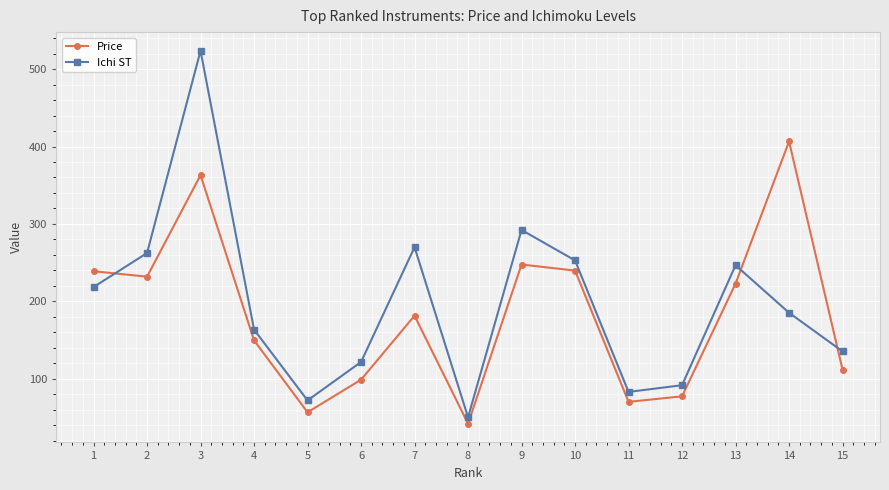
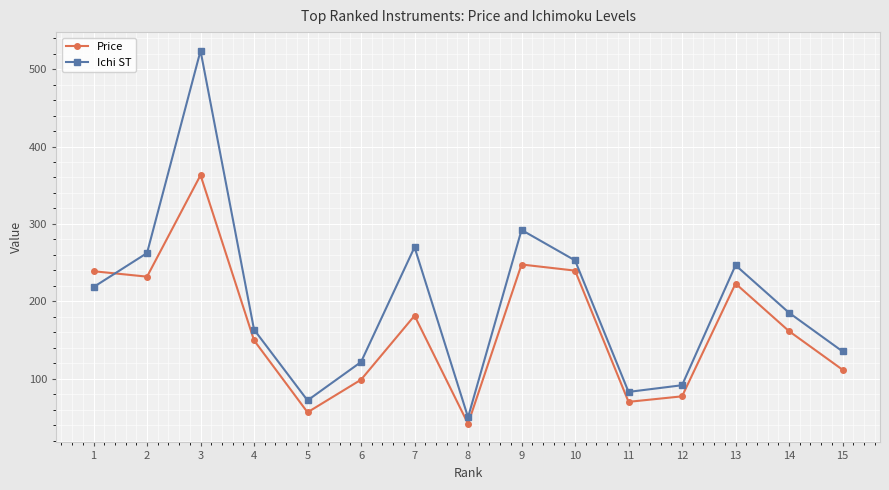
  {
    "Price": {
      "1": 240,
      "2": 230,
      "3": 360,
      "4": 150,
      "5": 60,
      "6": 100,
      "7": 180,
      "8": 40,
      "9": 250,
      "10": 240,
      "11": 70,
      "12": 80,
      "13": 220,
-     "14": 410,
+     "14": 160,
      "15": 110
    },
    "Ichi ST": {
      "1": 220,
      "2": 260,
      "3": 520,
      "4": 160,
      "5": 70,
      "6": 120,
      "7": 270,
      "8": 50,
      "9": 290,
      "10": 250,
      "11": 80,
      "12": 90,
      "13": 250,
      "14": 190,
      "15": 140
    }
  }
